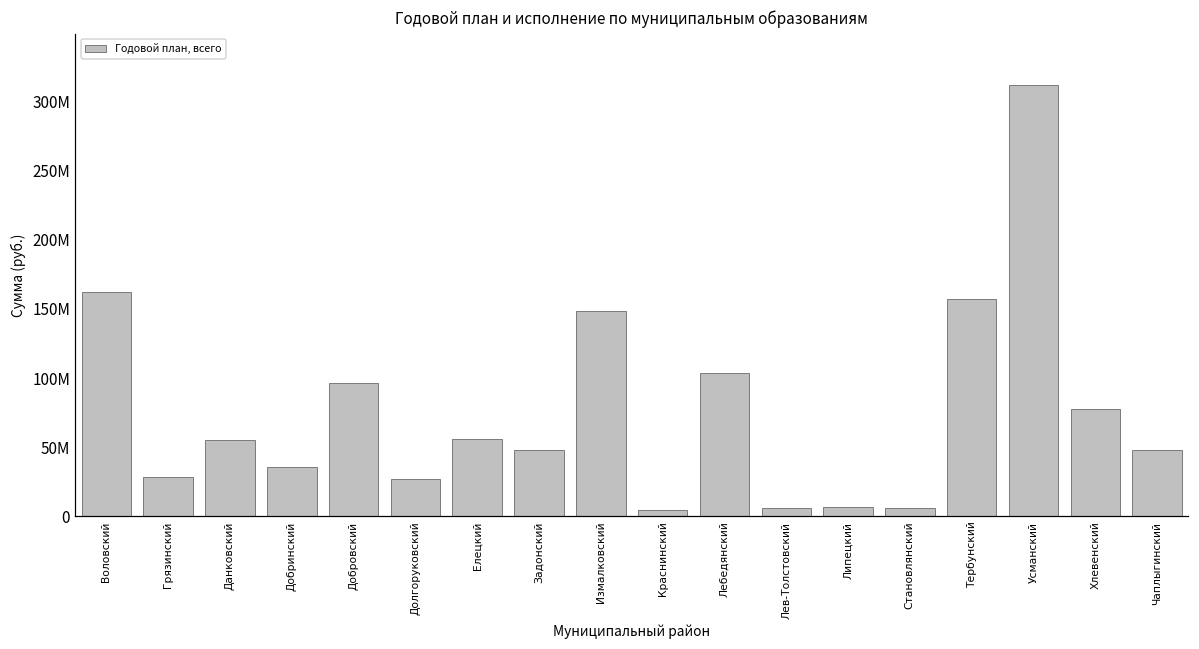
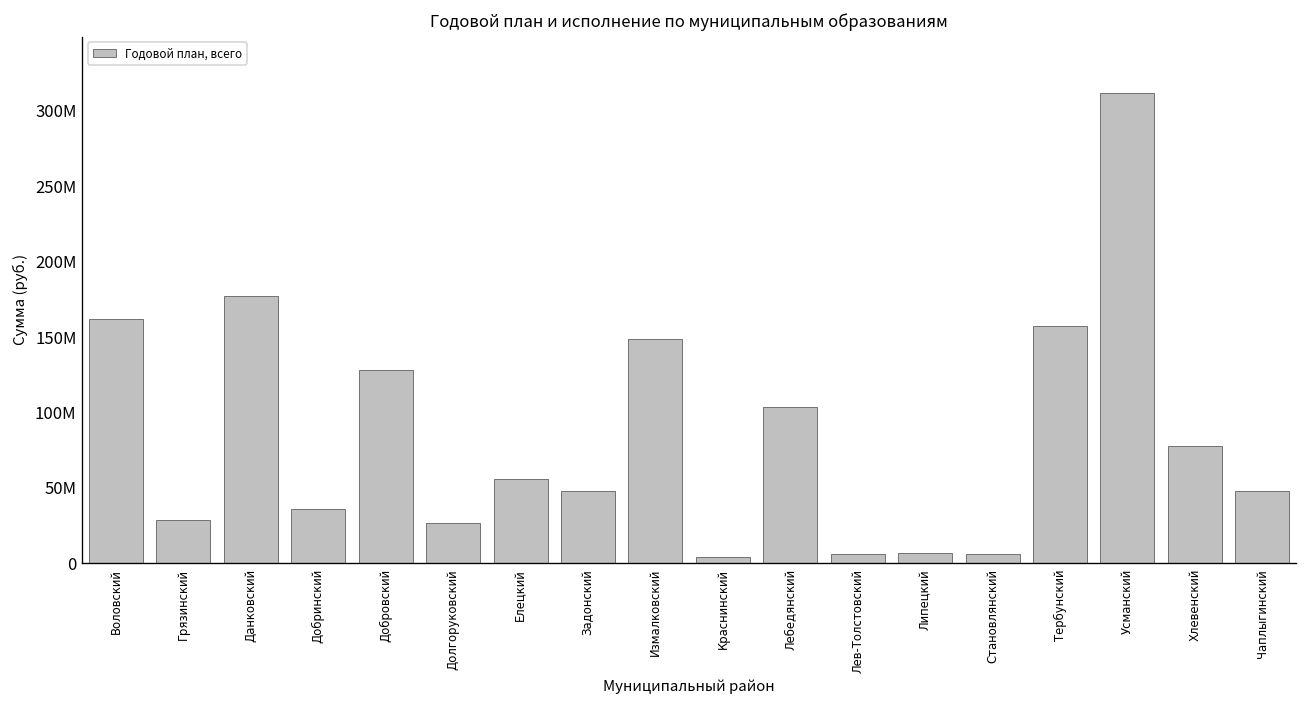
  {
    "Воловский": 162000000,
    "Грязинский": 29000000,
-   "Данковский": 55000000,
+   "Данковский": 177000000,
    "Добринский": 36000000,
-   "Добровский": 96000000,
+   "Добровский": 128000000,
    "Долгоруковский": 27000000,
    "Елецкий": 56000000,
    "Задонский": 48000000,
    "Измалковский": 149000000,
    "Краснинский": 4000000,
    "Лебедянский": 104000000,
    "Лев-Толстовский": 6000000,
    "Липецкий": 7000000,
    "Становлянский": 6000000,
    "Тербунский": 157000000,
    "Усманский": 312000000,
    "Хлевенский": 78000000,
    "Чаплыгинский": 48000000
  }
